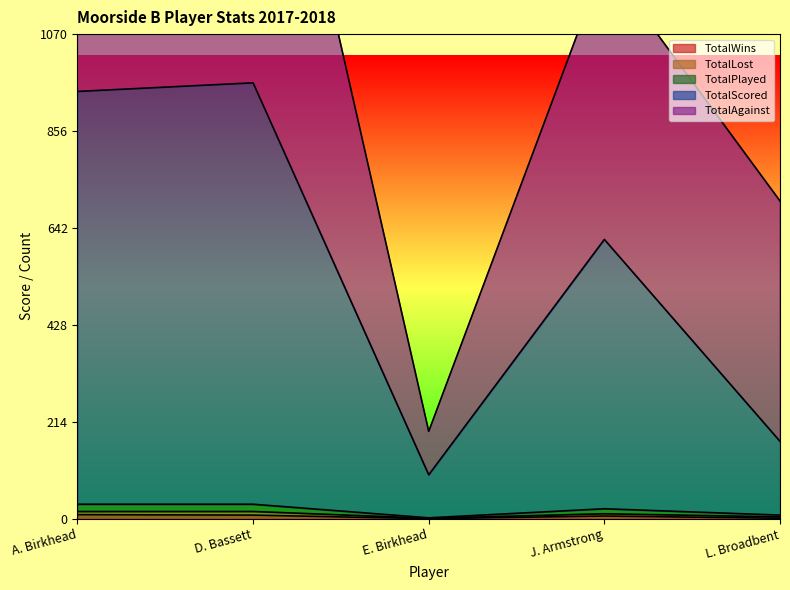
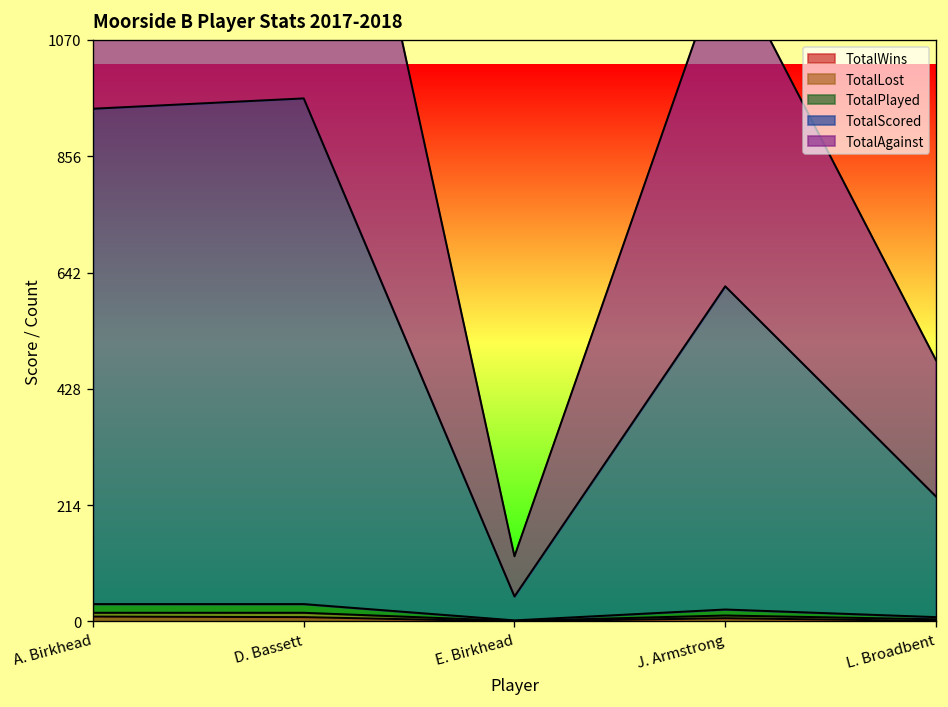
  {
    "TotalWins": {
      "A. Birkhead": 10,
      "D. Bassett": 10
    },
    "TotalLost": {
      "A. Birkhead": 20,
      "D. Bassett": 20
    },
    "TotalPlayed": {
      "A. Birkhead": 20,
      "D. Bassett": 20,
      "J. Armstrong": 10
    },
    "TotalScored": {
      "A. Birkhead": 910,
      "D. Bassett": 930,
-     "E. Birkhead": 100,
+     "E. Birkhead": 40,
      "J. Armstrong": 600,
-     "L. Broadbent": 160
+     "L. Broadbent": 220
    },
    "TotalAgainst": {
-     "E. Birkhead": 100,
-     "L. Broadbent": 530
+     "E. Birkhead": 70,
+     "L. Broadbent": 250
    }
  }
